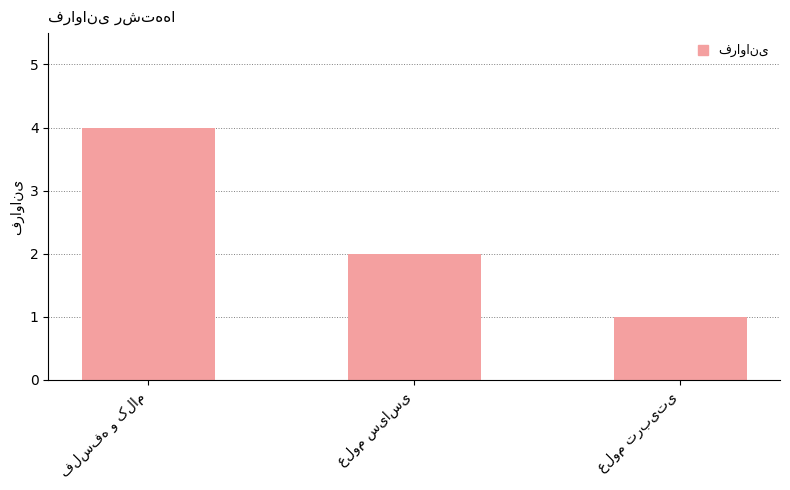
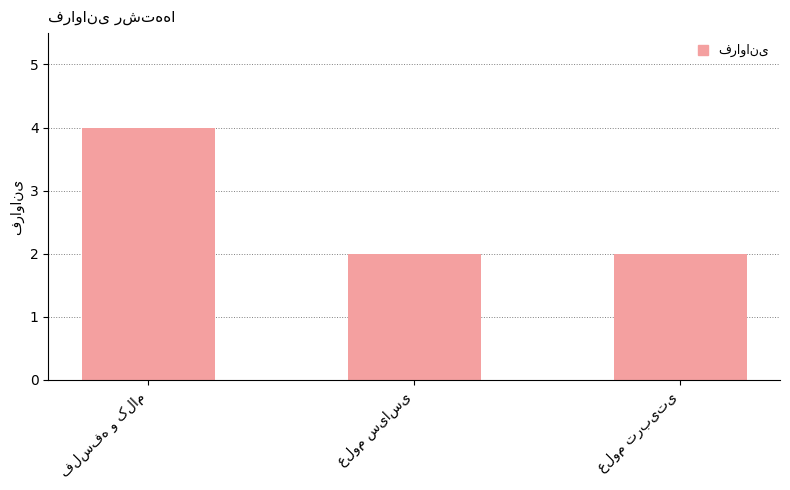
  {
    "فلسفه و کلام": 4,
    "علوم سیاسی": 2,
-   "علوم تربیتی": 1
+   "علوم تربیتی": 2
  }
